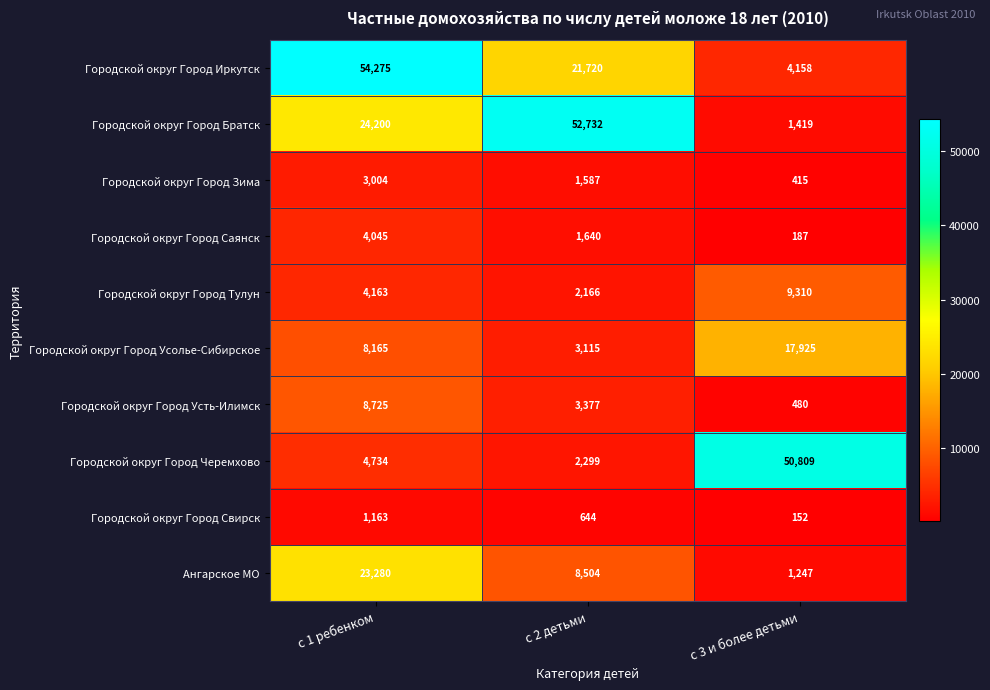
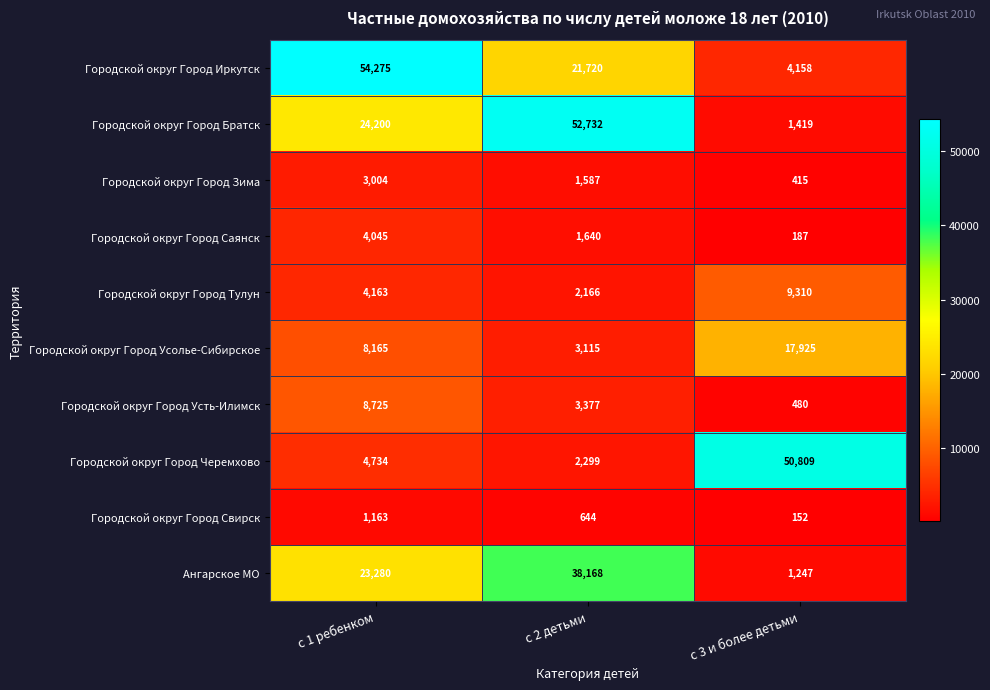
  {
    "Городской округ Город Иркутск": {
      "с 1 ребенком": "54,275",
      "с 2 детьми": "21,720",
      "с 3 и более детьми": "4,158"
    },
    "Городской округ Город Братск": {
      "с 1 ребенком": "24,200",
      "с 2 детьми": "52,732",
      "с 3 и более детьми": "1,419"
    },
    "Городской округ Город Зима": {
      "с 1 ребенком": "3,004",
      "с 2 детьми": "1,587",
      "с 3 и более детьми": "415"
    },
    "Городской округ Город Саянск": {
      "с 1 ребенком": "4,045",
      "с 2 детьми": "1,640",
      "с 3 и более детьми": "187"
    },
    "Городской округ Город Тулун": {
      "с 1 ребенком": "4,163",
      "с 2 детьми": "2,166",
      "с 3 и более детьми": "9,310"
    },
    "Городской округ Город Усолье-Сибирское": {
      "с 1 ребенком": "8,165",
      "с 2 детьми": "3,115",
      "с 3 и более детьми": "17,925"
    },
    "Городской округ Город Усть-Илимск": {
      "с 1 ребенком": "8,725",
      "с 2 детьми": "3,377",
      "с 3 и более детьми": "480"
    },
    "Городской округ Город Черемхово": {
      "с 1 ребенком": "4,734",
      "с 2 детьми": "2,299",
      "с 3 и более детьми": "50,809"
    },
    "Городской округ Город Свирск": {
      "с 1 ребенком": "1,163",
      "с 2 детьми": "644",
      "с 3 и более детьми": "152"
    },
    "Ангарское МО": {
      "с 1 ребенком": "23,280",
-     "с 2 детьми": "8,504",
+     "с 2 детьми": "38,168",
      "с 3 и более детьми": "1,247"
    }
  }
